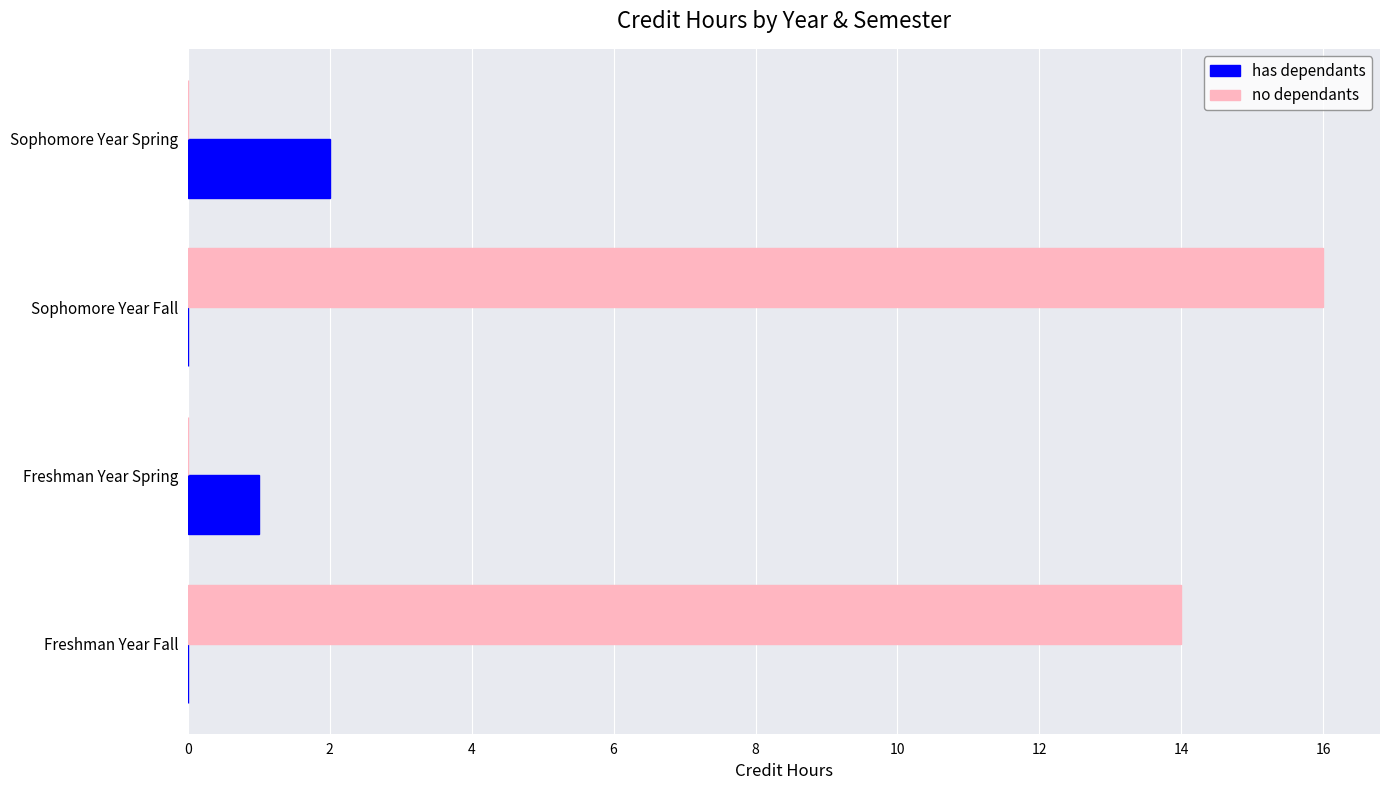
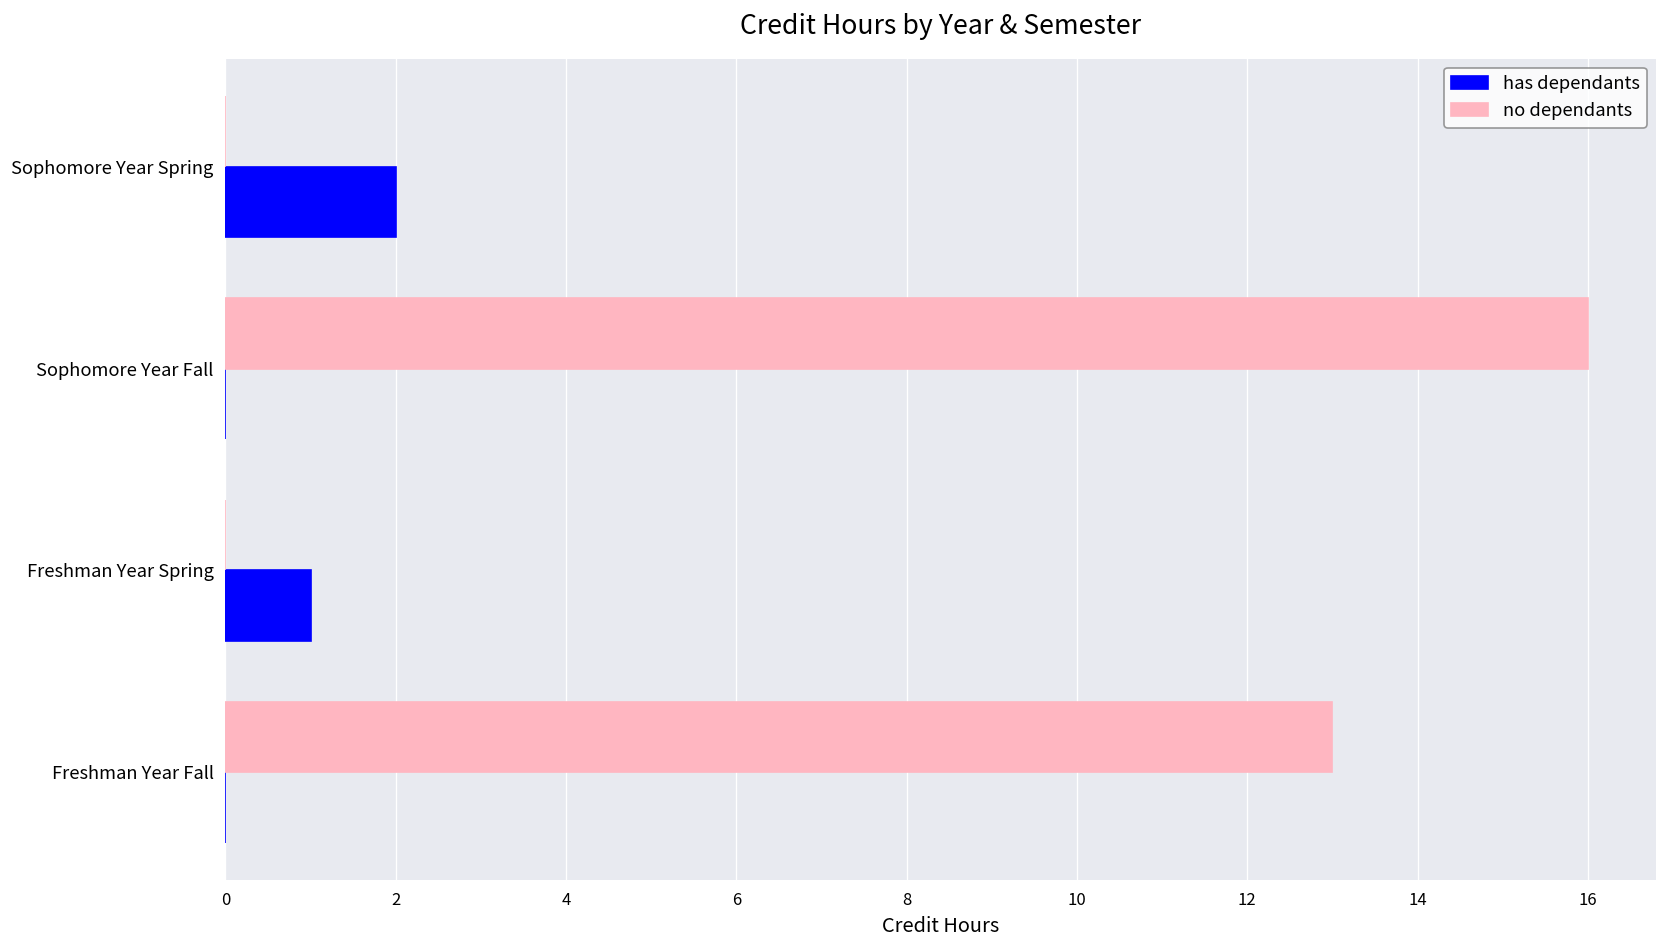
  {
    "has dependants": {
      "Sophomore Year Spring": 2,
      "Sophomore Year Fall": 0,
      "Freshman Year Spring": 1,
      "Freshman Year Fall": 0
    },
    "no dependants": {
      "Sophomore Year Spring": 0,
      "Sophomore Year Fall": 16,
      "Freshman Year Spring": 0,
-     "Freshman Year Fall": 14
+     "Freshman Year Fall": 13
    }
  }
